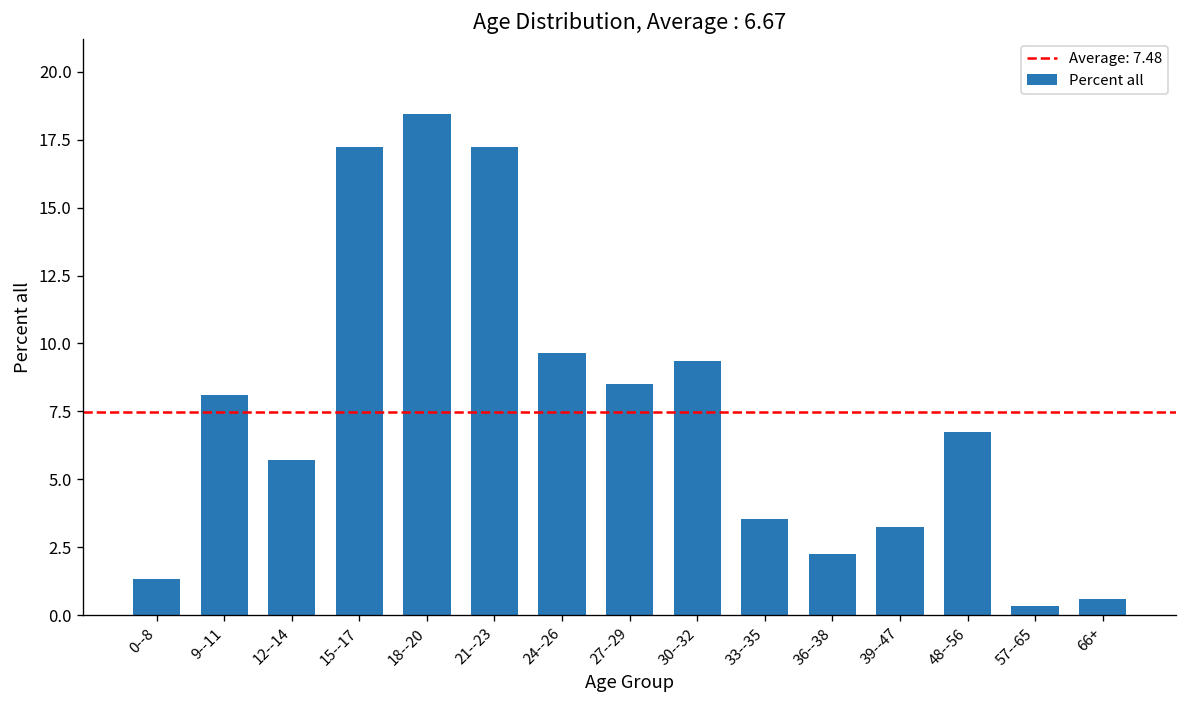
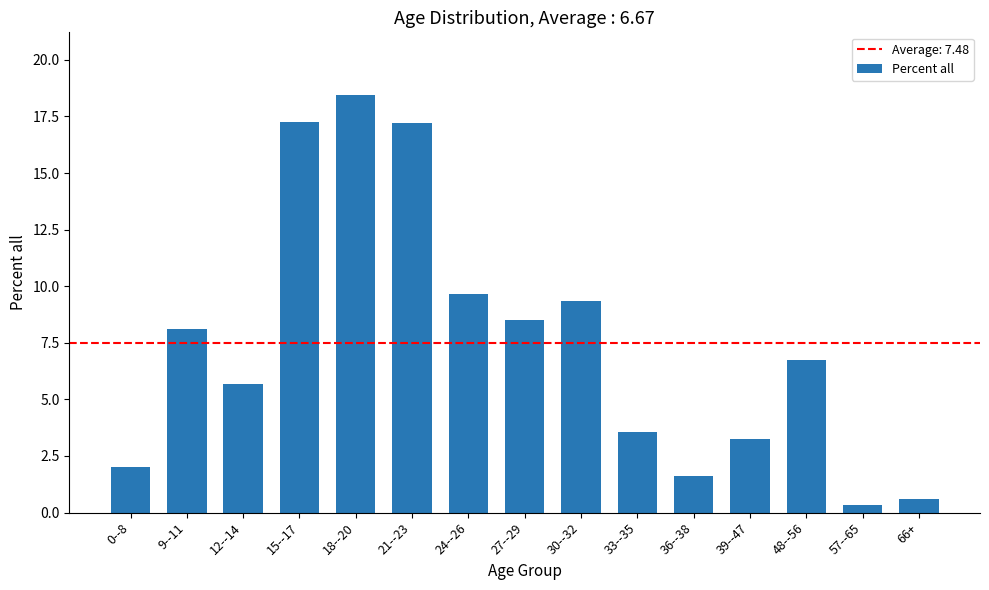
  {
-   "0--8": 1.3,
+   "0--8": 2.0,
    "9--11": 8.1,
    "12--14": 5.7,
    "15--17": 17.2,
    "18--20": 18.5,
    "21--23": 17.2,
    "24--26": 9.7,
    "27--29": 8.5,
    "30--32": 9.3,
    "33--35": 3.6,
-   "36--38": 2.3,
+   "36--38": 1.6,
    "39--47": 3.2,
    "48--56": 6.7,
    "57--65": 0.3,
    "66+": 0.6
  }
